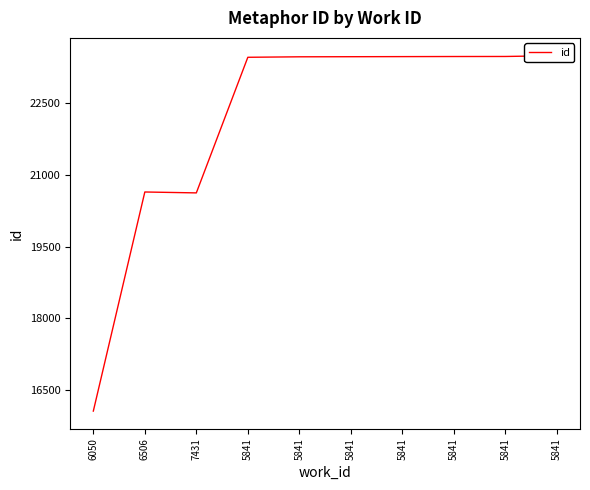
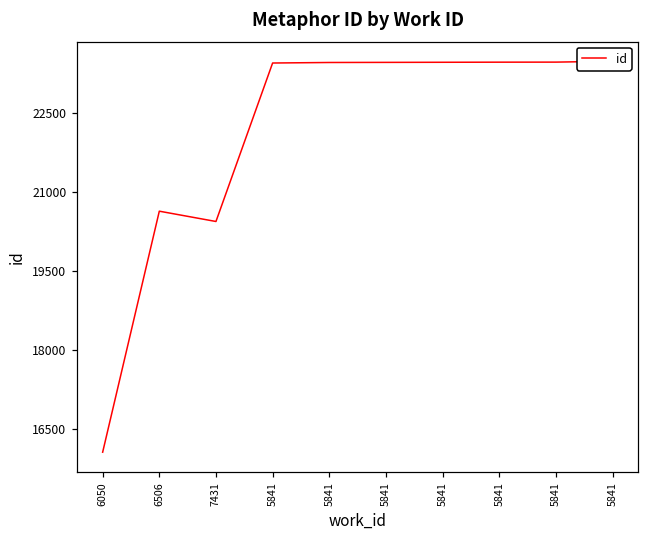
  {
    "6050": 16100,
    "6506": 20600,
-   "7431": 20600
+   "7431": 20400
  }
